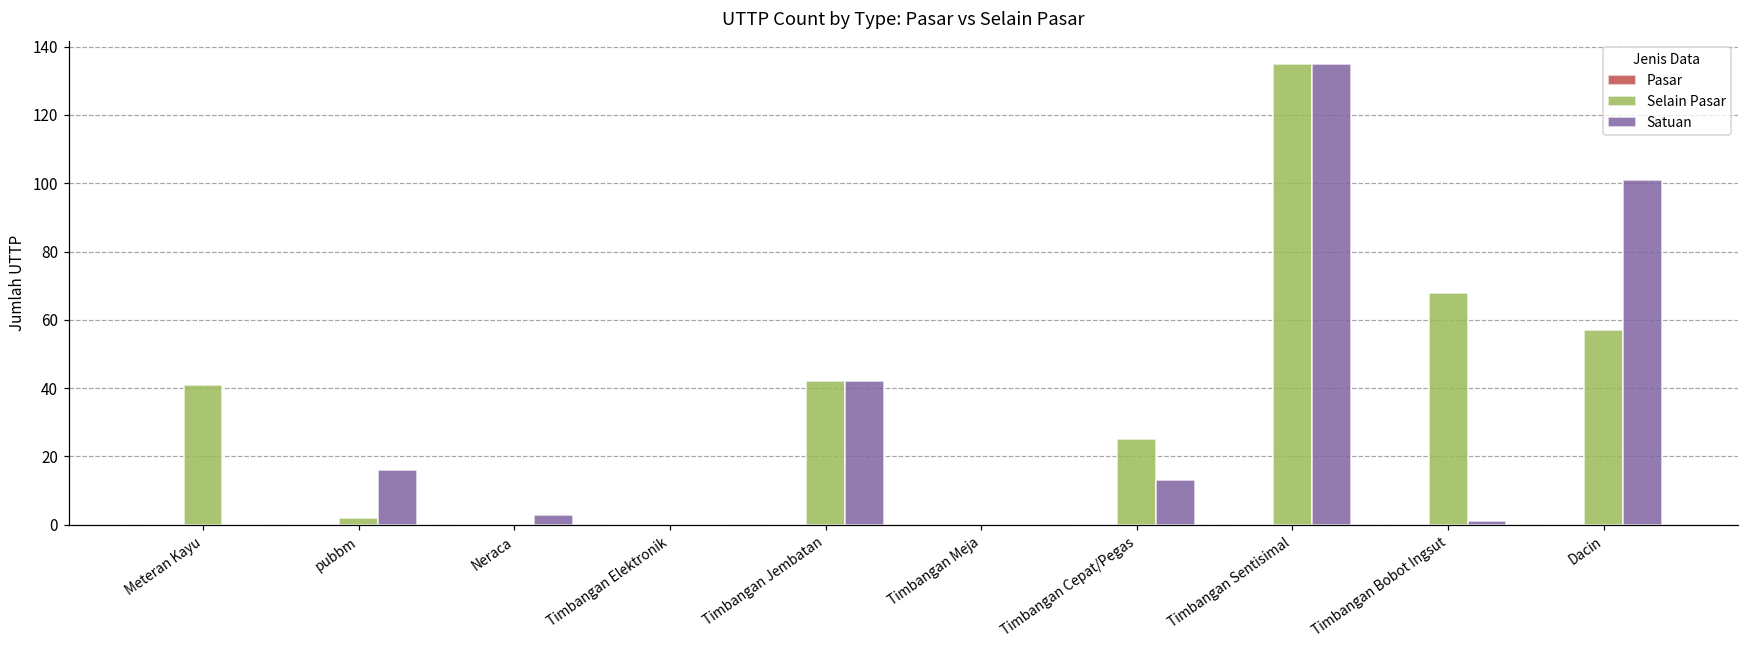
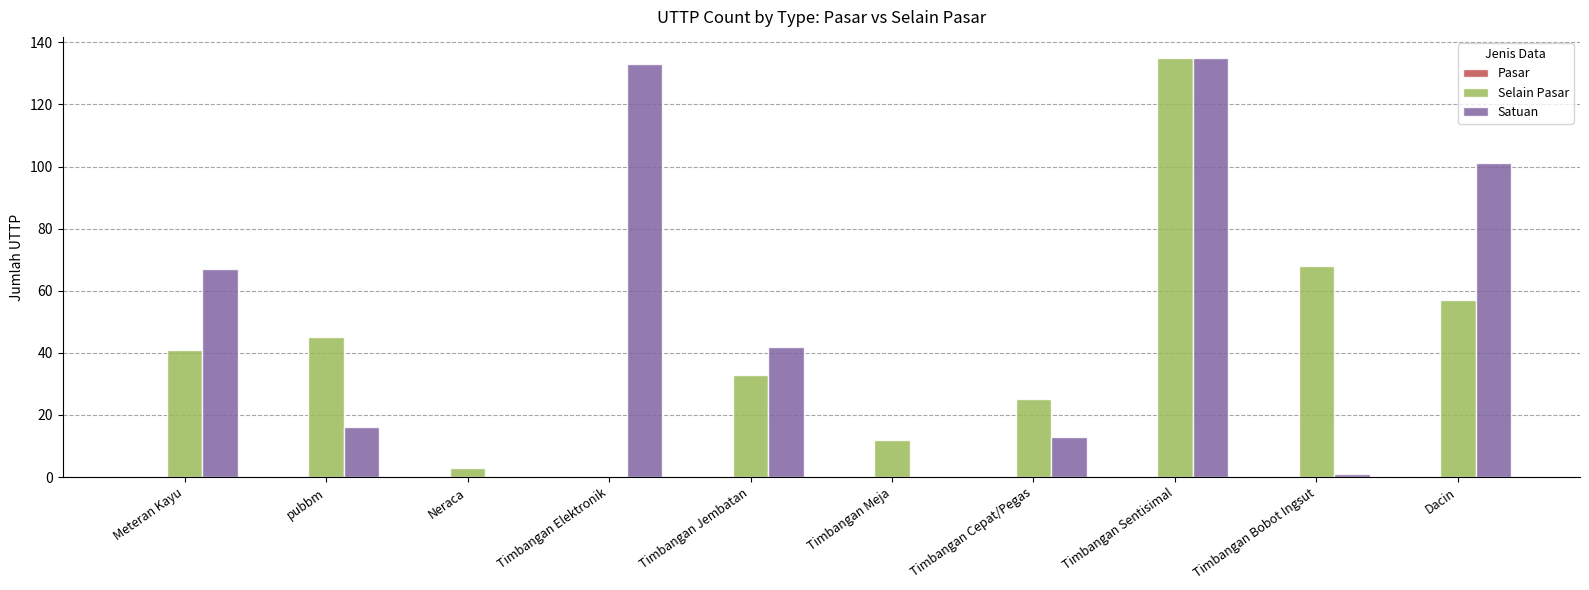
  {
    "Pasar": {
      "Meteran Kayu": 0,
      "pubbm": 0,
      "Neraca": 0,
      "Timbangan Elektronik": 0,
      "Timbangan Jembatan": 0,
      "Timbangan Meja": 0,
      "Timbangan Cepat/Pegas": 0,
      "Timbangan Sentisimal": 0,
      "Timbangan Bobot Ingsut": 0,
      "Dacin": 0
    },
    "Selain Pasar": {
      "Meteran Kayu": 41,
-     "pubbm": 2,
-     "Neraca": 0,
+     "pubbm": 45,
+     "Neraca": 3,
      "Timbangan Elektronik": 0,
-     "Timbangan Jembatan": 42,
-     "Timbangan Meja": 0,
+     "Timbangan Jembatan": 33,
+     "Timbangan Meja": 12,
      "Timbangan Cepat/Pegas": 25,
      "Timbangan Sentisimal": 135,
      "Timbangan Bobot Ingsut": 68,
      "Dacin": 57
    },
    "Satuan": {
-     "Meteran Kayu": 0,
+     "Meteran Kayu": 67,
      "pubbm": 16,
-     "Neraca": 3,
-     "Timbangan Elektronik": 0,
+     "Neraca": 0,
+     "Timbangan Elektronik": 133,
      "Timbangan Jembatan": 42,
      "Timbangan Meja": 0,
      "Timbangan Cepat/Pegas": 13,
      "Timbangan Sentisimal": 135,
      "Timbangan Bobot Ingsut": 1,
      "Dacin": 101
    }
  }
